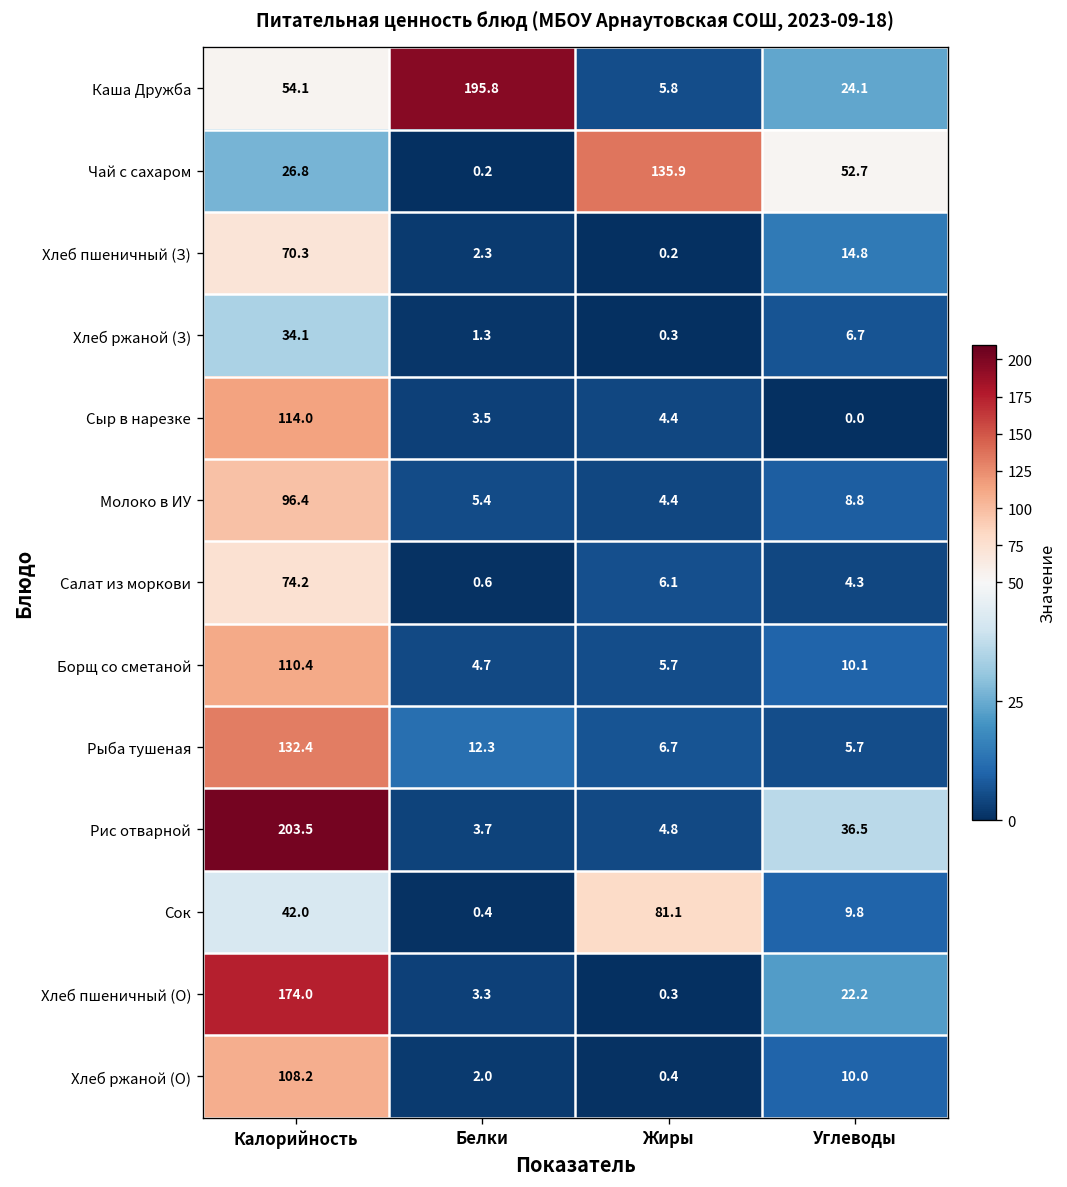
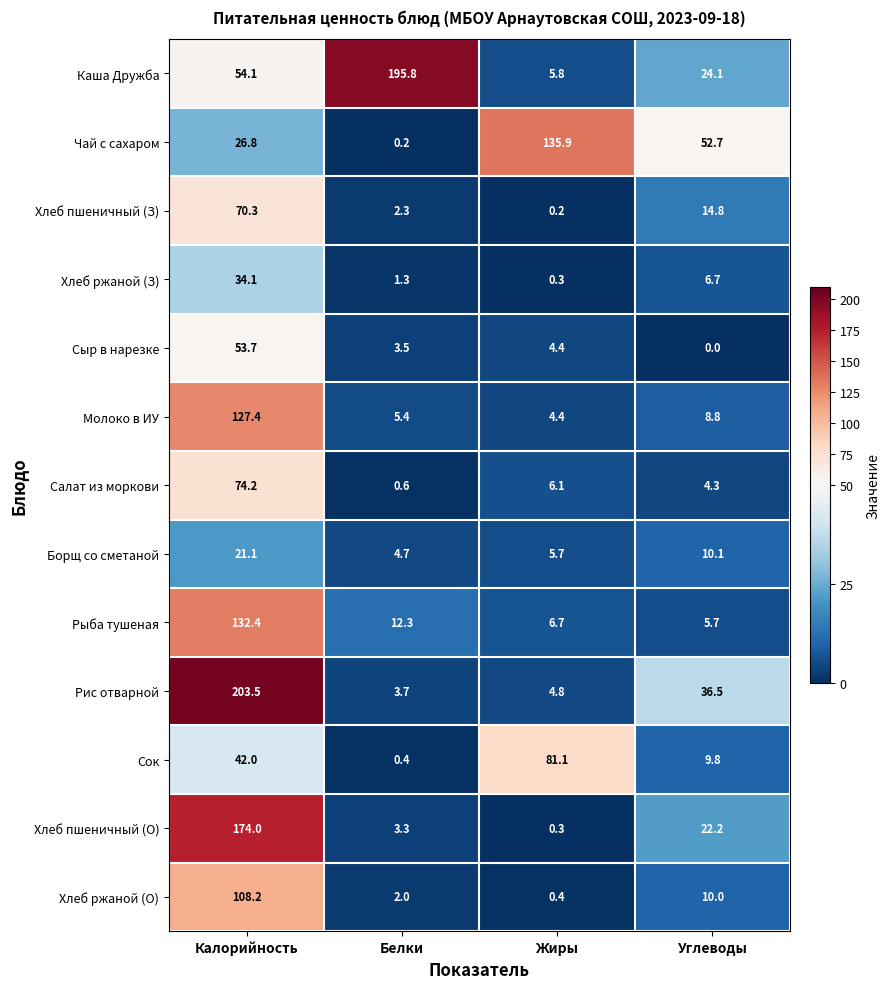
  {
    "Каша Дружба": {
      "Калорийность": 54.1,
      "Белки": 195.8,
      "Жиры": 5.8,
      "Углеводы": 24.1
    },
    "Чай с сахаром": {
      "Калорийность": 26.8,
      "Белки": 0.2,
      "Жиры": 135.9,
      "Углеводы": 52.7
    },
    "Хлеб пшеничный (З)": {
      "Калорийность": 70.3,
      "Белки": 2.3,
      "Жиры": 0.2,
      "Углеводы": 14.8
    },
    "Хлеб ржаной (З)": {
      "Калорийность": 34.1,
      "Белки": 1.3,
      "Жиры": 0.3,
      "Углеводы": 6.7
    },
    "Сыр в нарезке": {
-     "Калорийность": 114.0,
+     "Калорийность": 53.7,
      "Белки": 3.5,
      "Жиры": 4.4,
      "Углеводы": 0.0
    },
    "Молоко в ИУ": {
-     "Калорийность": 96.4,
+     "Калорийность": 127.4,
      "Белки": 5.4,
      "Жиры": 4.4,
      "Углеводы": 8.8
    },
    "Салат из моркови": {
      "Калорийность": 74.2,
      "Белки": 0.6,
      "Жиры": 6.1,
      "Углеводы": 4.3
    },
    "Борщ со сметаной": {
-     "Калорийность": 110.4,
+     "Калорийность": 21.1,
      "Белки": 4.7,
      "Жиры": 5.7,
      "Углеводы": 10.1
    },
    "Рыба тушеная": {
      "Калорийность": 132.4,
      "Белки": 12.3,
      "Жиры": 6.7,
      "Углеводы": 5.7
    },
    "Рис отварной": {
      "Калорийность": 203.5,
      "Белки": 3.7,
      "Жиры": 4.8,
      "Углеводы": 36.5
    },
    "Сок": {
      "Калорийность": 42.0,
      "Белки": 0.4,
      "Жиры": 81.1,
      "Углеводы": 9.8
    },
    "Хлеб пшеничный (О)": {
      "Калорийность": 174.0,
      "Белки": 3.3,
      "Жиры": 0.3,
      "Углеводы": 22.2
    },
    "Хлеб ржаной (О)": {
      "Калорийность": 108.2,
      "Белки": 2.0,
      "Жиры": 0.4,
      "Углеводы": 10.0
    }
  }
